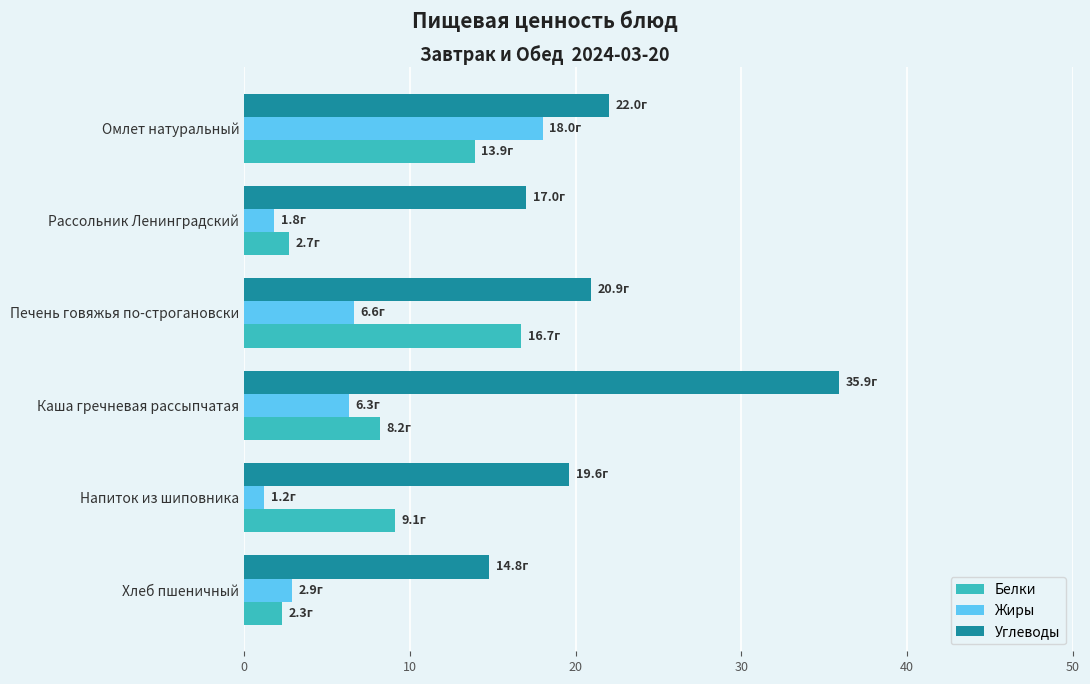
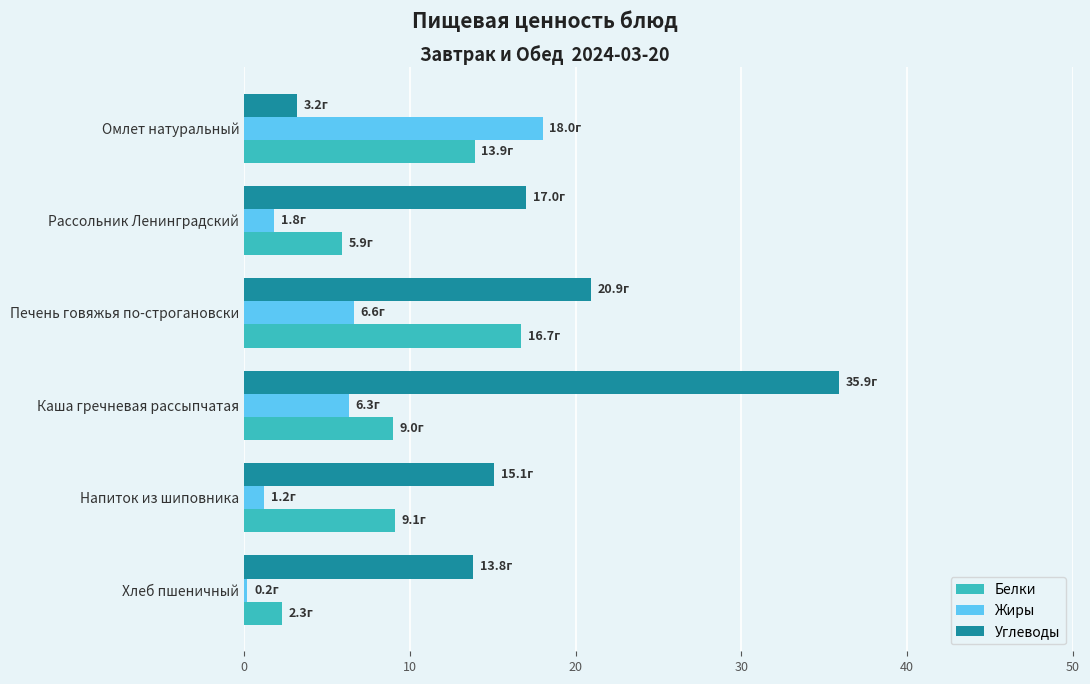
  {
    "Белки": {
      "Омлет натуральный": "13.9г",
-     "Рассольник Ленинградский": "2.7г",
+     "Рассольник Ленинградский": "5.9г",
      "Печень говяжья по-строгановски": "16.7г",
-     "Каша гречневая рассыпчатая": "8.2г",
+     "Каша гречневая рассыпчатая": "9.0г",
      "Напиток из шиповника": "9.1г",
      "Хлеб пшеничный": "2.3г"
    },
    "Жиры": {
      "Омлет натуральный": "18.0г",
      "Рассольник Ленинградский": "1.8г",
      "Печень говяжья по-строгановски": "6.6г",
      "Каша гречневая рассыпчатая": "6.3г",
      "Напиток из шиповника": "1.2г",
-     "Хлеб пшеничный": "2.9г"
+     "Хлеб пшеничный": "0.2г"
    },
    "Углеводы": {
-     "Омлет натуральный": "22.0г",
+     "Омлет натуральный": "3.2г",
      "Рассольник Ленинградский": "17.0г",
      "Печень говяжья по-строгановски": "20.9г",
      "Каша гречневая рассыпчатая": "35.9г",
-     "Напиток из шиповника": "19.6г",
-     "Хлеб пшеничный": "14.8г"
+     "Напиток из шиповника": "15.1г",
+     "Хлеб пшеничный": "13.8г"
    }
  }
